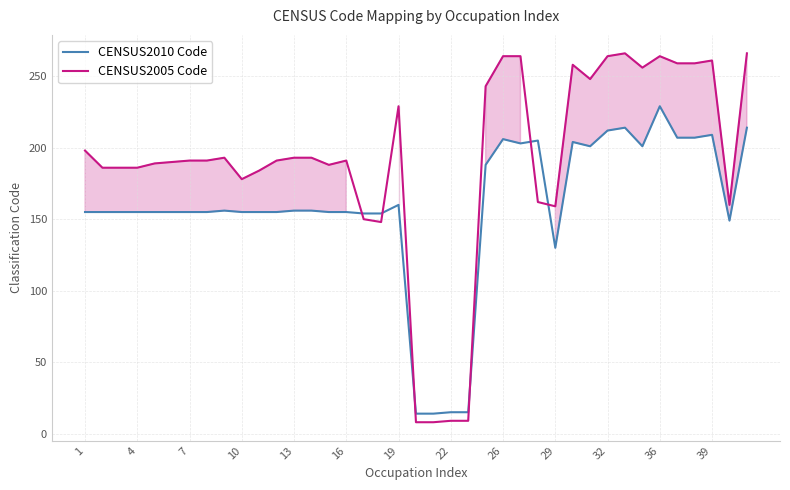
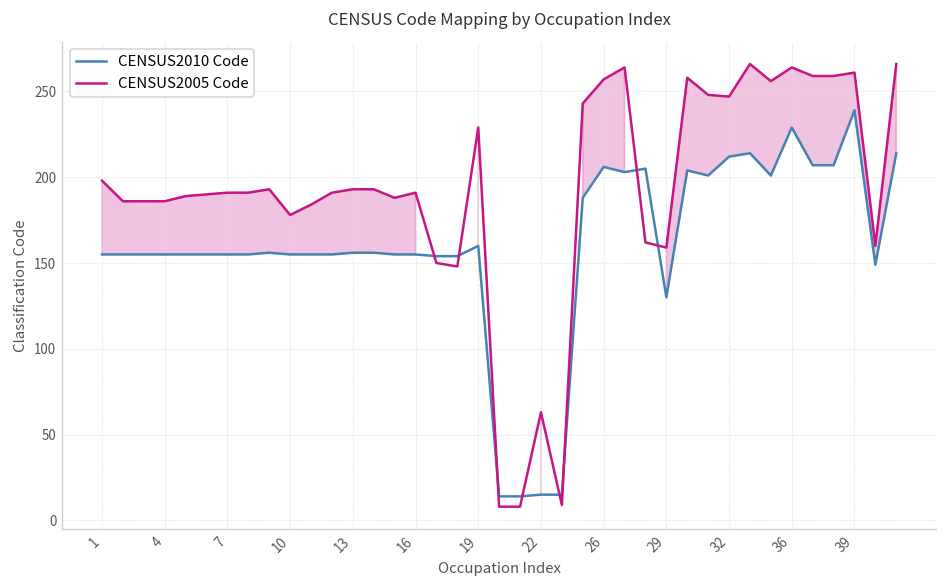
  {
    "CENSUS2010 Code": {
      "1": 155,
      "4": 155,
      "7": 155,
      "10": 155,
      "13": 156,
      "16": 155,
      "19": 160,
      "22": 15,
      "26": 206,
      "29": 130,
      "32": 212,
      "36": 229,
-     "39": 209
+     "39": 239
    },
    "CENSUS2005 Code": {
      "1": 198,
      "4": 186,
      "7": 191,
      "10": 178,
      "13": 193,
      "16": 191,
      "19": 229,
-     "22": 9,
-     "26": 264,
+     "22": 63,
+     "26": 257,
      "29": 159,
-     "32": 264,
+     "32": 247,
      "36": 264,
      "39": 261
    }
  }
